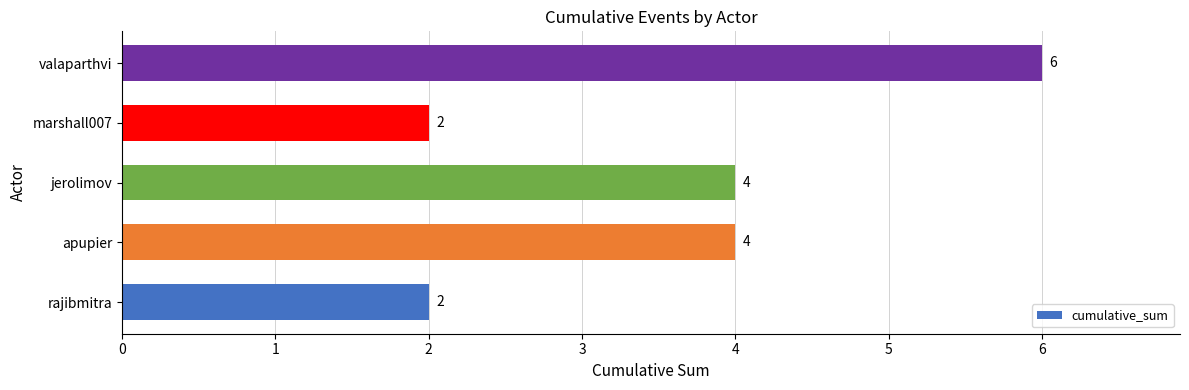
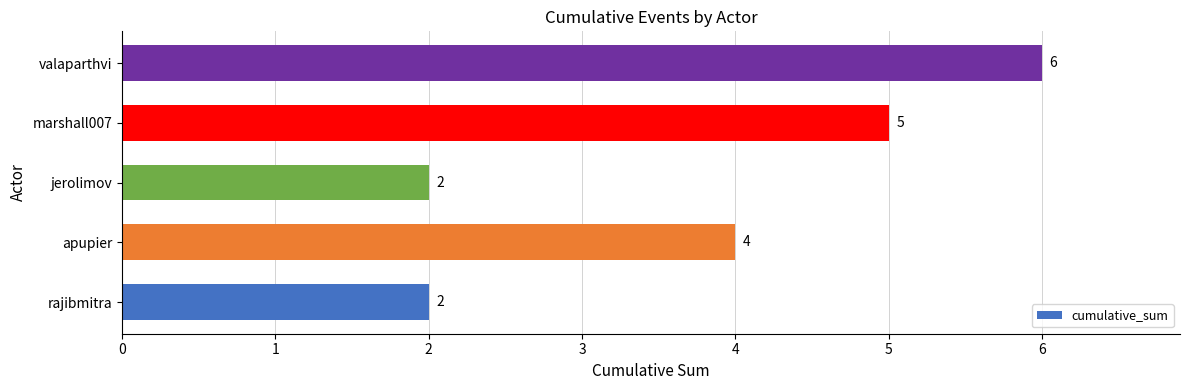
  {
    "valaparthvi": 6,
-   "marshall007": 2,
-   "jerolimov": 4,
+   "marshall007": 5,
+   "jerolimov": 2,
    "apupier": 4,
    "rajibmitra": 2
  }
